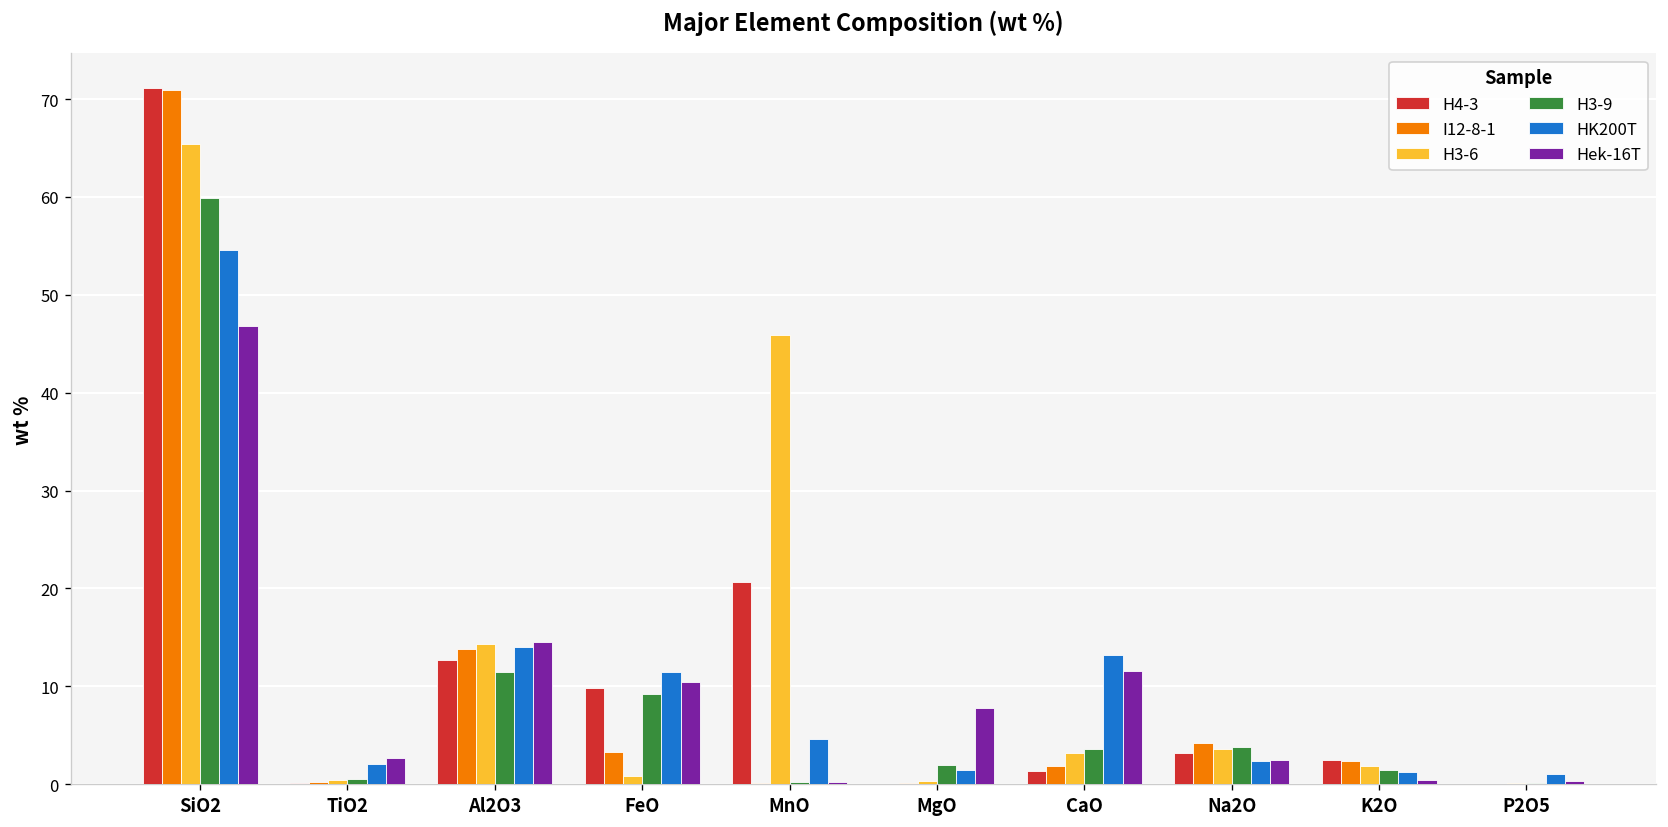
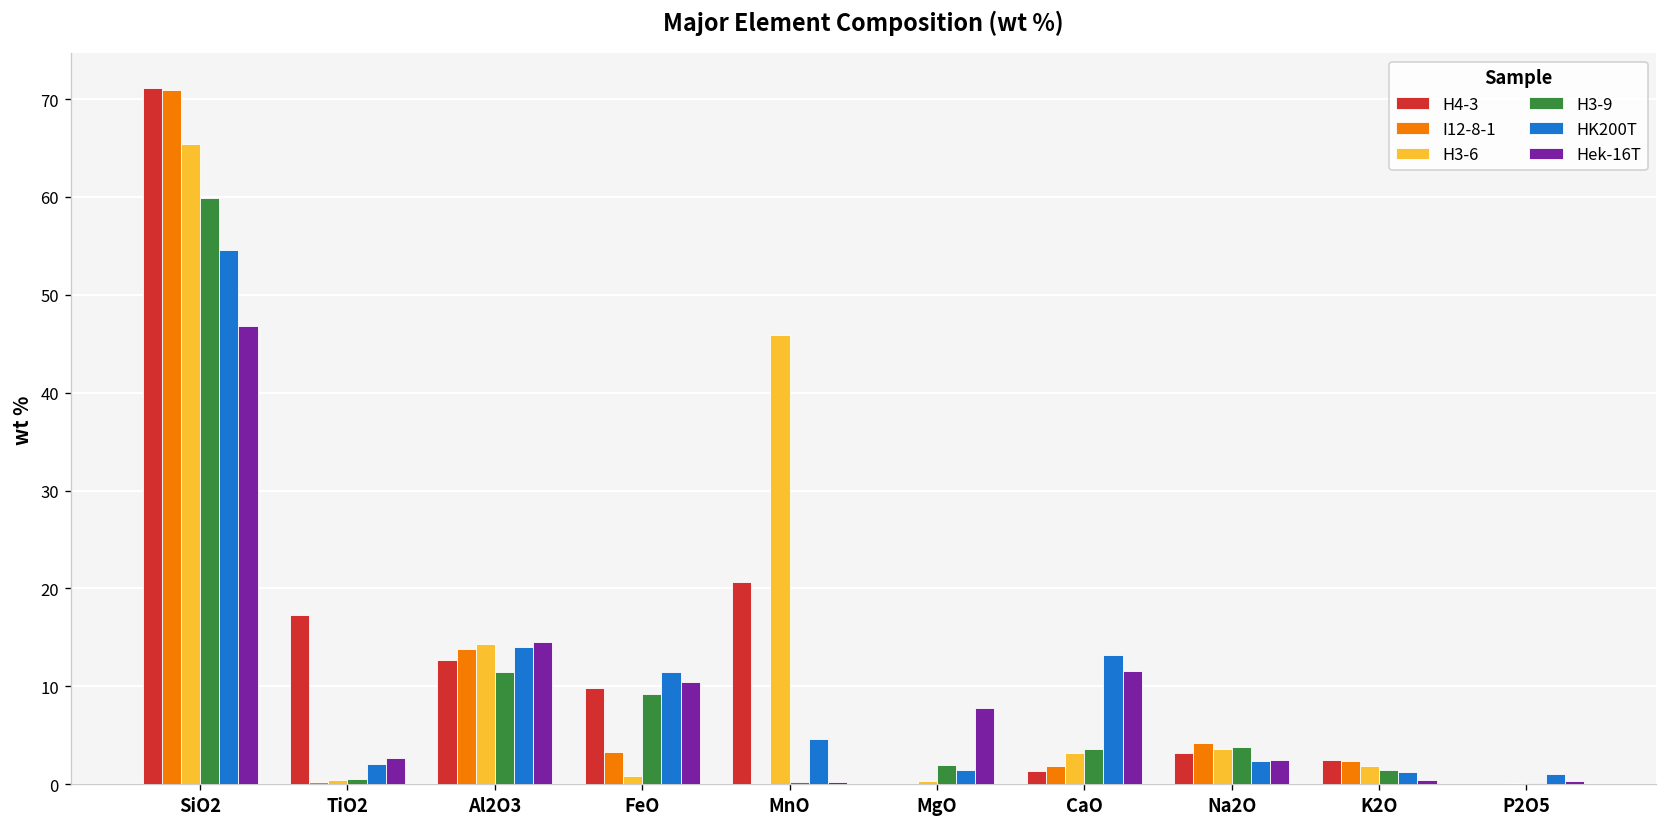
  {
    "H4-3": {
      "SiO2": 71,
-     "TiO2": 0,
+     "TiO2": 17,
      "Al2O3": 13,
      "FeO": 10,
      "MnO": 21,
      "CaO": 1,
      "Na2O": 3,
      "K2O": 2
    },
    "I12-8-1": {
      "SiO2": 71,
      "Al2O3": 14,
      "FeO": 3,
      "CaO": 2,
      "Na2O": 4,
      "K2O": 2
    },
    "H3-6": {
      "SiO2": 65,
      "TiO2": 0,
      "Al2O3": 14,
      "FeO": 1,
      "MnO": 46,
      "MgO": 0,
      "CaO": 3,
      "Na2O": 4,
      "K2O": 2
    },
    "H3-9": {
      "SiO2": 60,
      "TiO2": 1,
      "Al2O3": 12,
      "FeO": 9,
      "MgO": 2,
      "CaO": 4,
      "Na2O": 4,
      "K2O": 1
    },
    "HK200T": {
      "SiO2": 55,
      "TiO2": 2,
      "Al2O3": 14,
      "FeO": 12,
      "MnO": 5,
      "MgO": 1,
      "CaO": 13,
      "Na2O": 2,
      "K2O": 1,
      "P2O5": 1
    },
    "Hek-16T": {
      "SiO2": 47,
      "TiO2": 3,
      "Al2O3": 15,
      "FeO": 10,
      "MgO": 8,
      "CaO": 12,
      "Na2O": 2,
      "K2O": 0
    }
  }
